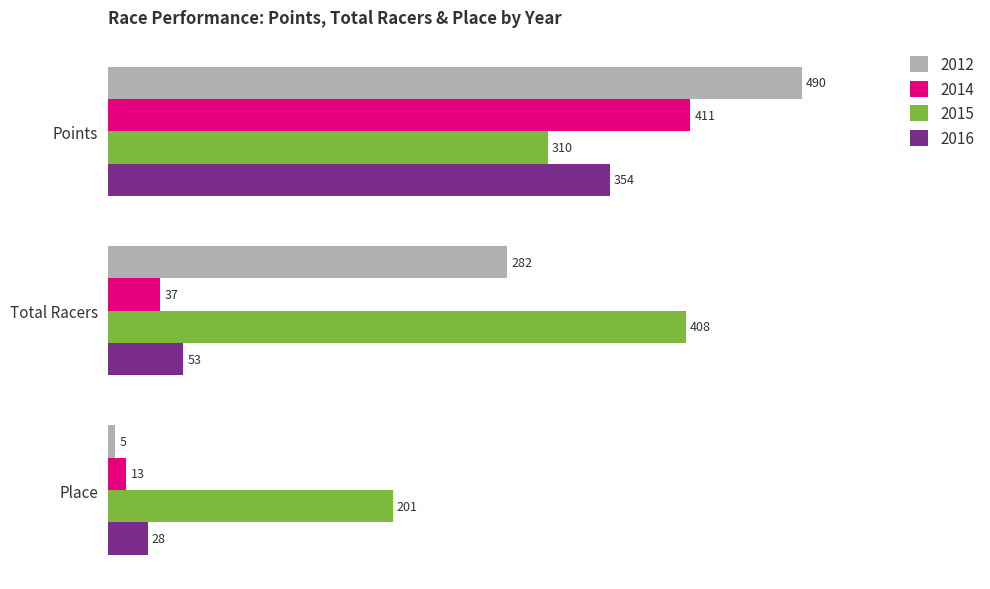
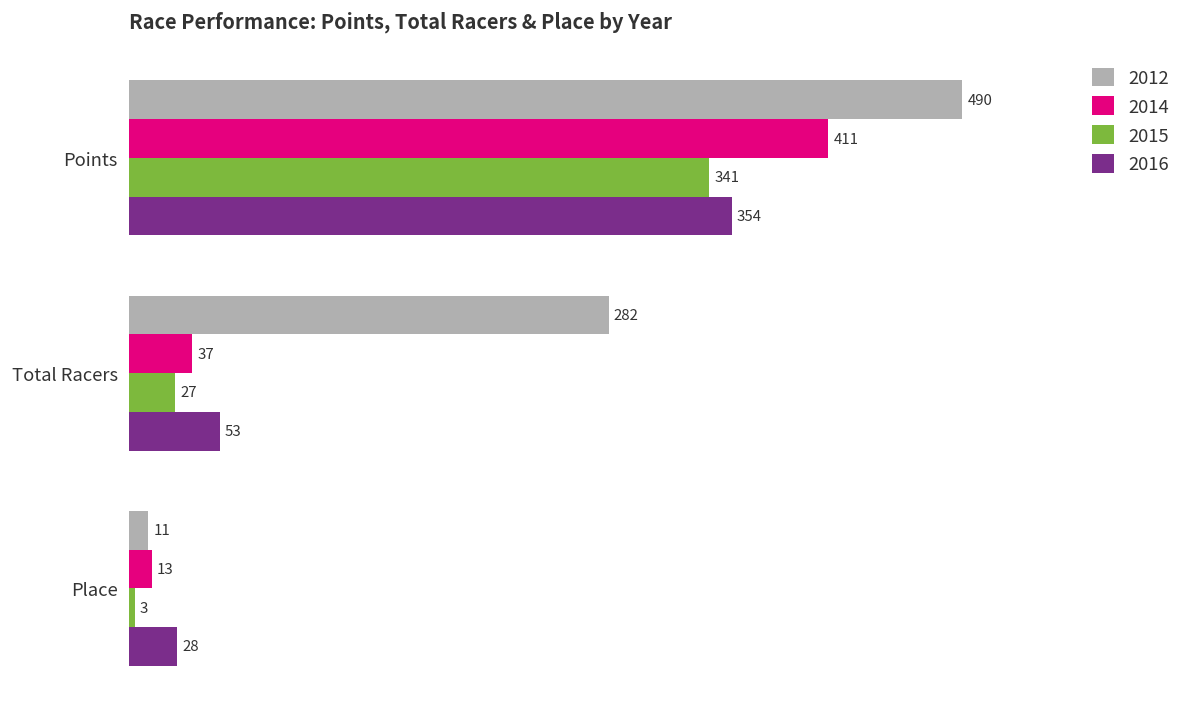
  {
    "2012": {
      "Points": 490,
      "Total Racers": 282,
-     "Place": 5
+     "Place": 11
    },
    "2014": {
      "Points": 411,
      "Total Racers": 37,
      "Place": 13
    },
    "2015": {
-     "Points": 310,
-     "Total Racers": 408,
-     "Place": 201
+     "Points": 341,
+     "Total Racers": 27,
+     "Place": 3
    },
    "2016": {
      "Points": 354,
      "Total Racers": 53,
      "Place": 28
    }
  }
